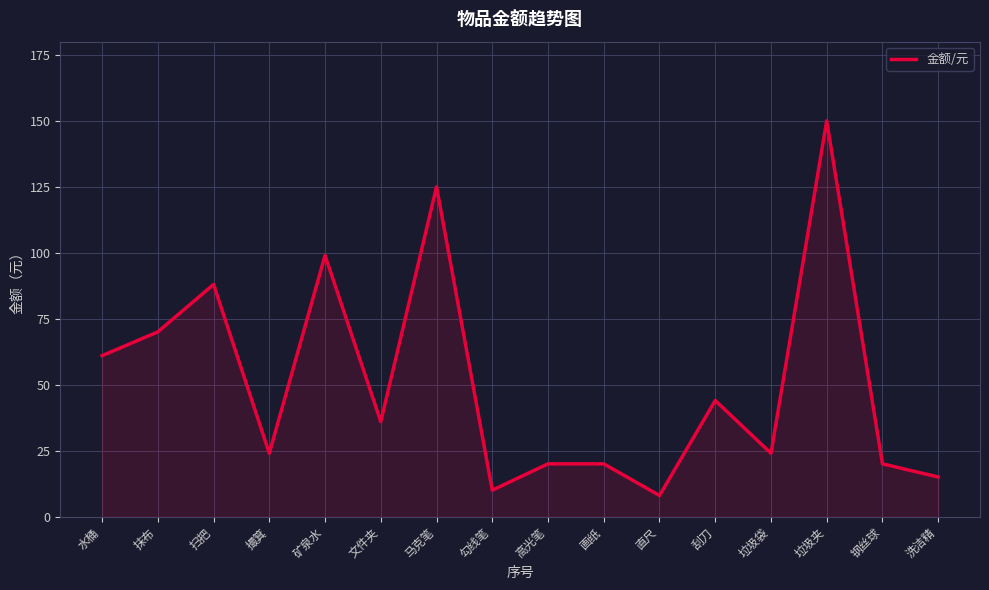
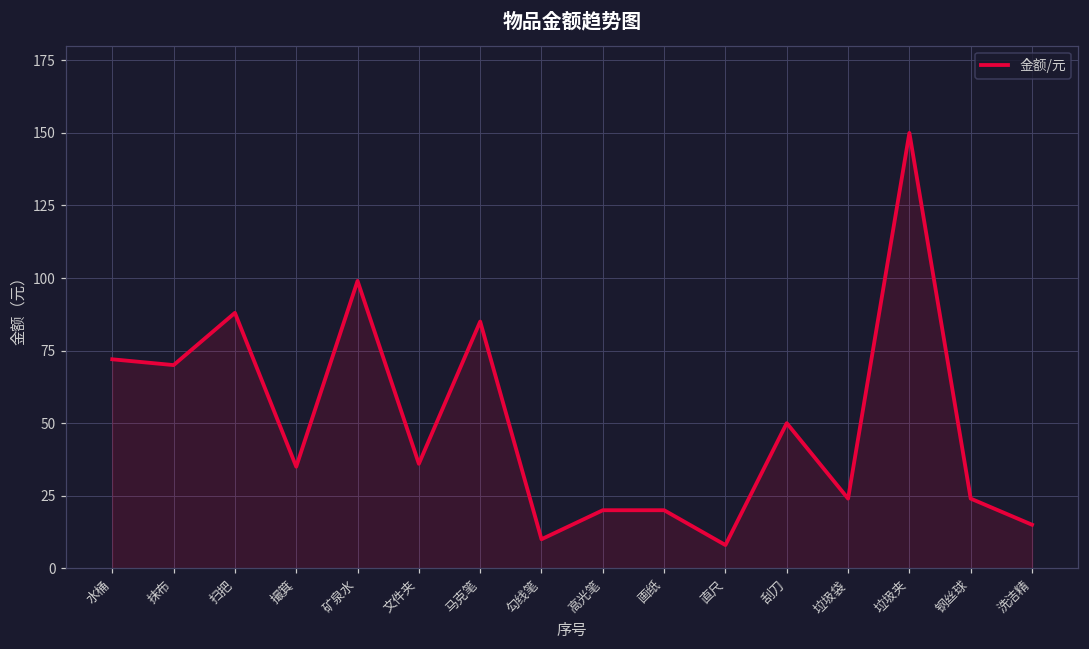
  {
-   "水桶": 61,
+   "水桶": 72,
    "抹布": 70,
    "扫把": 88,
-   "撮箕": 24,
+   "撮箕": 35,
    "矿泉水": 99,
    "文件夹": 36,
-   "马克笔": 125,
+   "马克笔": 85,
    "勾线笔": 10,
    "高光笔": 20,
    "画纸": 20,
    "直尺": 8,
-   "刮刀": 44,
+   "刮刀": 50,
    "垃圾袋": 24,
    "垃圾夹": 150,
-   "钢丝球": 20,
+   "钢丝球": 24,
    "洗洁精": 15
  }
